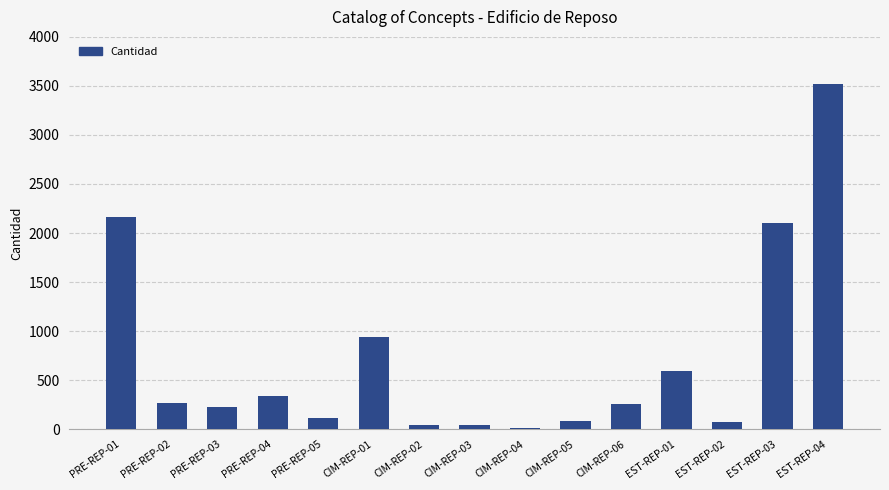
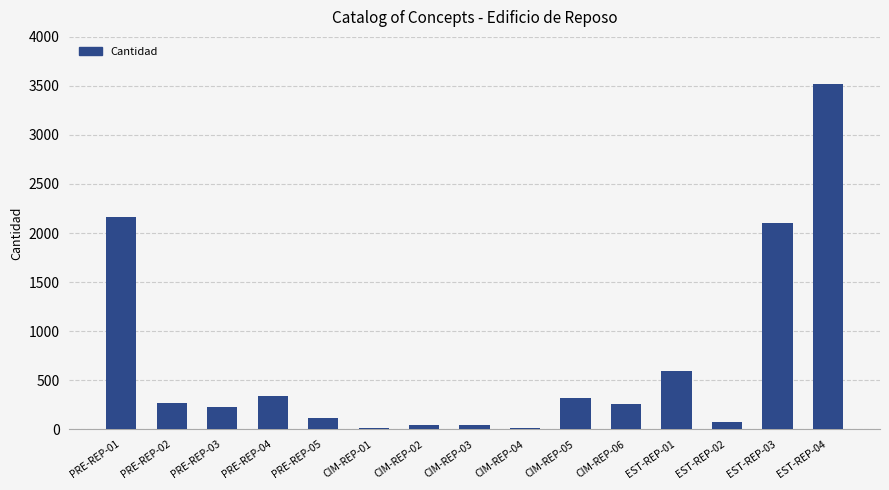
  {
    "PRE-REP-01": 2200,
    "PRE-REP-02": 300,
    "PRE-REP-03": 200,
    "PRE-REP-04": 300,
    "PRE-REP-05": 100,
-   "CIM-REP-01": 900,
+   "CIM-REP-01": 0,
    "CIM-REP-02": 0,
    "CIM-REP-03": 0,
-   "CIM-REP-05": 100,
+   "CIM-REP-05": 300,
    "CIM-REP-06": 300,
    "EST-REP-01": 600,
    "EST-REP-02": 100,
    "EST-REP-03": 2100,
    "EST-REP-04": 3500
  }
